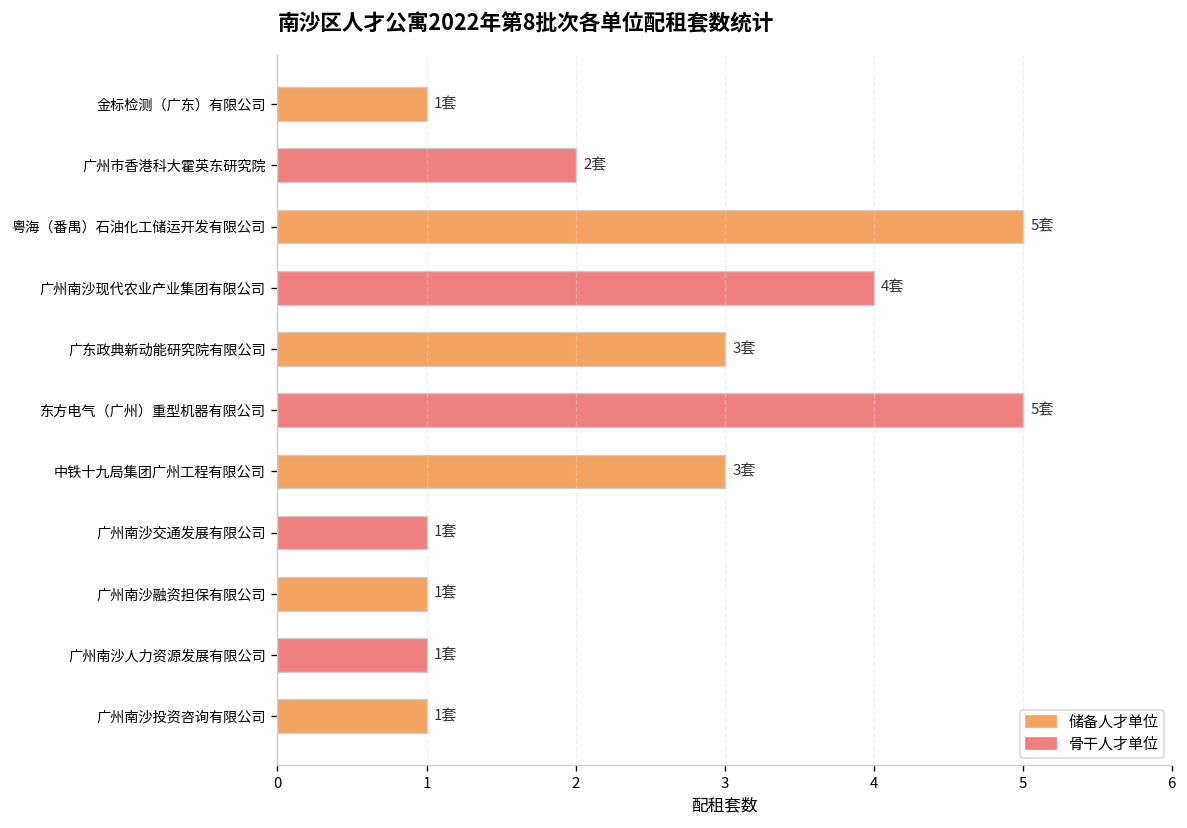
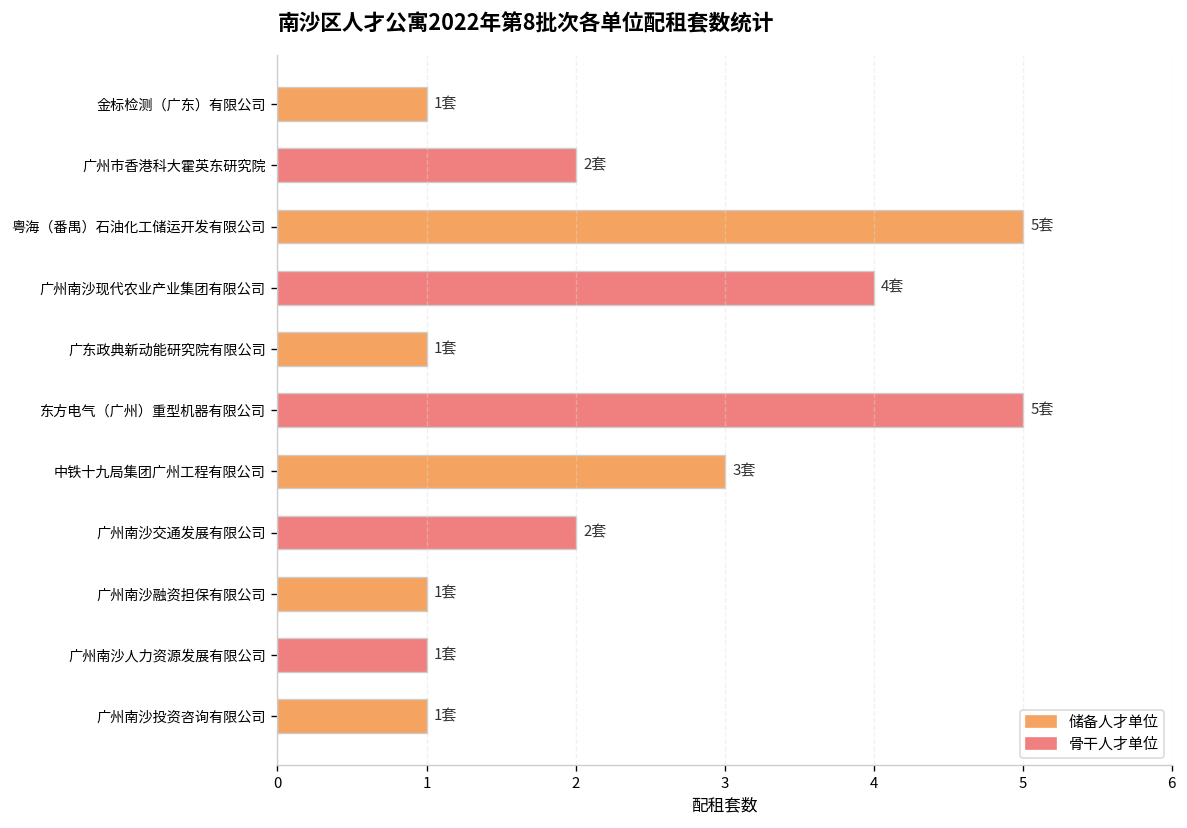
  {
    "金标检测（广东）有限公司": "1套",
    "广州市香港科大霍英东研究院": "2套",
    "粤海（番禺）石油化工储运开发有限公司": "5套",
    "广州南沙现代农业产业集团有限公司": "4套",
-   "广东政典新动能研究院有限公司": "3套",
+   "广东政典新动能研究院有限公司": "1套",
    "东方电气（广州）重型机器有限公司": "5套",
    "中铁十九局集团广州工程有限公司": "3套",
-   "广州南沙交通发展有限公司": "1套",
+   "广州南沙交通发展有限公司": "2套",
    "广州南沙融资担保有限公司": "1套",
    "广州南沙人力资源发展有限公司": "1套",
    "广州南沙投资咨询有限公司": "1套"
  }
